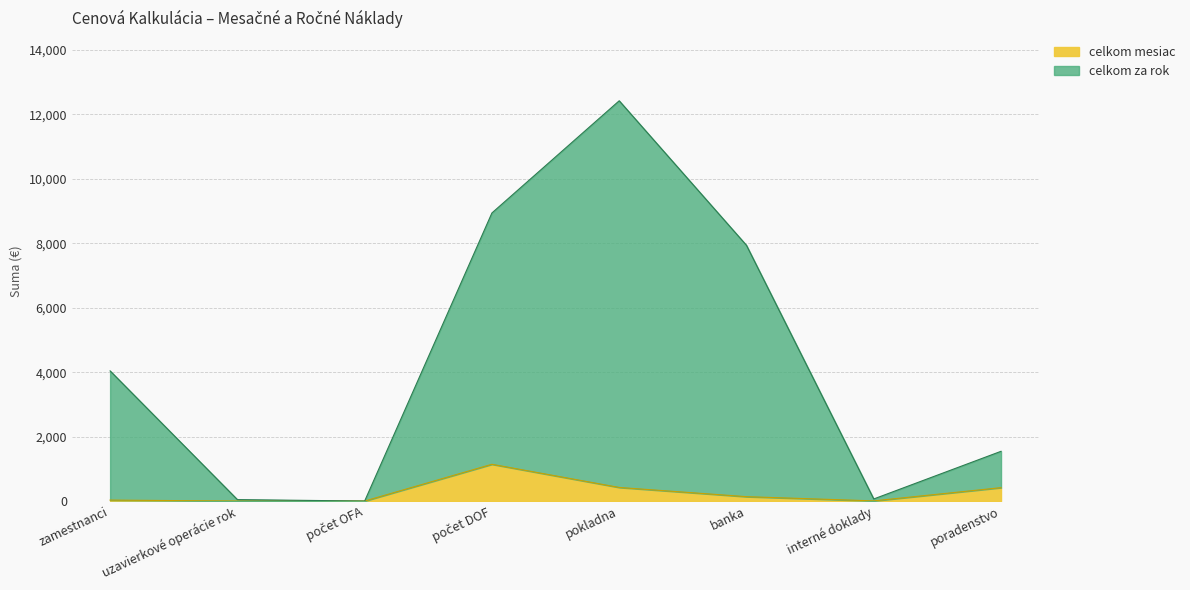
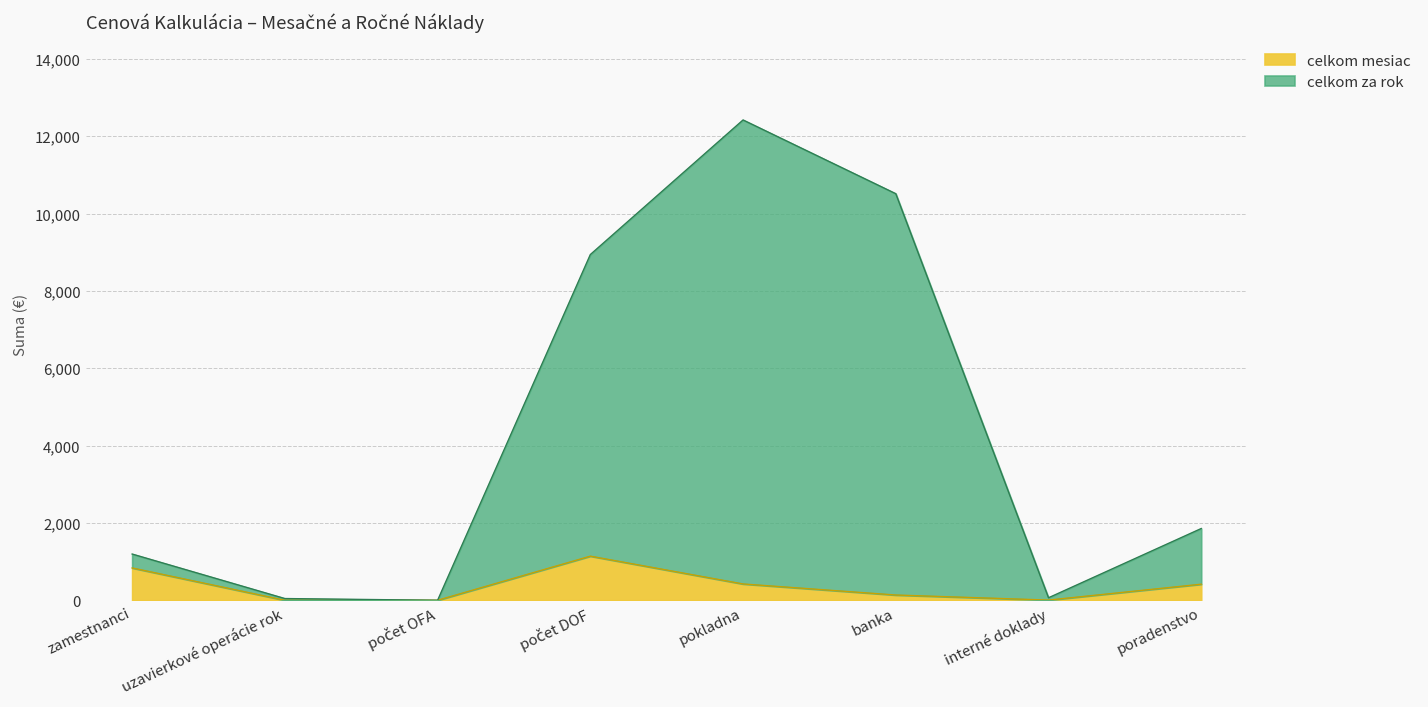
  {
    "celkom mesiac": {
-     "zamestnanci": "0",
+     "zamestnanci": "800",
      "počet DOF": "1,100",
      "pokladna": "400",
      "banka": "100",
      "poradenstvo": "400"
    },
    "celkom za rok": {
-     "zamestnanci": "4,000",
+     "zamestnanci": "400",
      "počet DOF": "7,800",
      "pokladna": "12,000",
-     "banka": "7,800",
-     "poradenstvo": "1,100"
+     "banka": "10,400",
+     "poradenstvo": "1,400"
    }
  }
